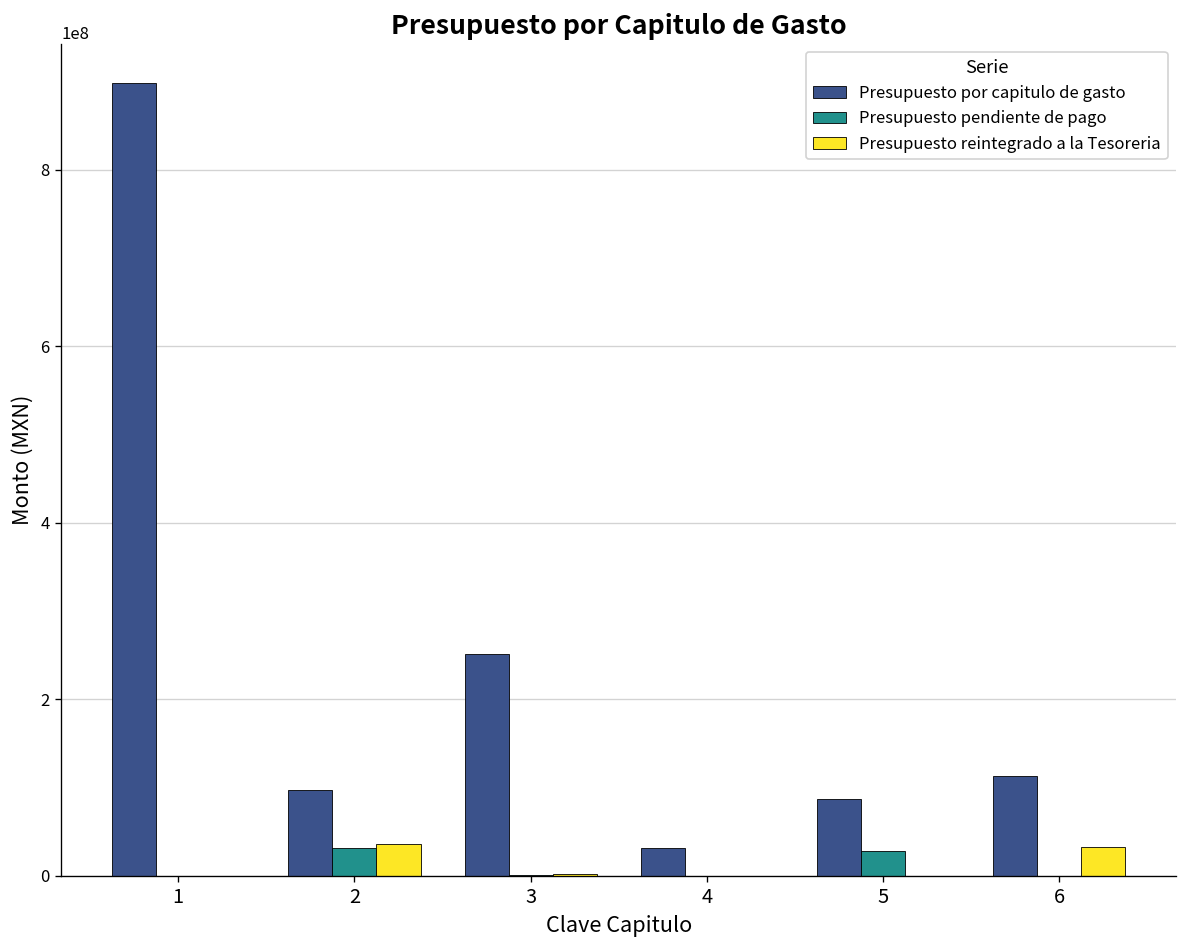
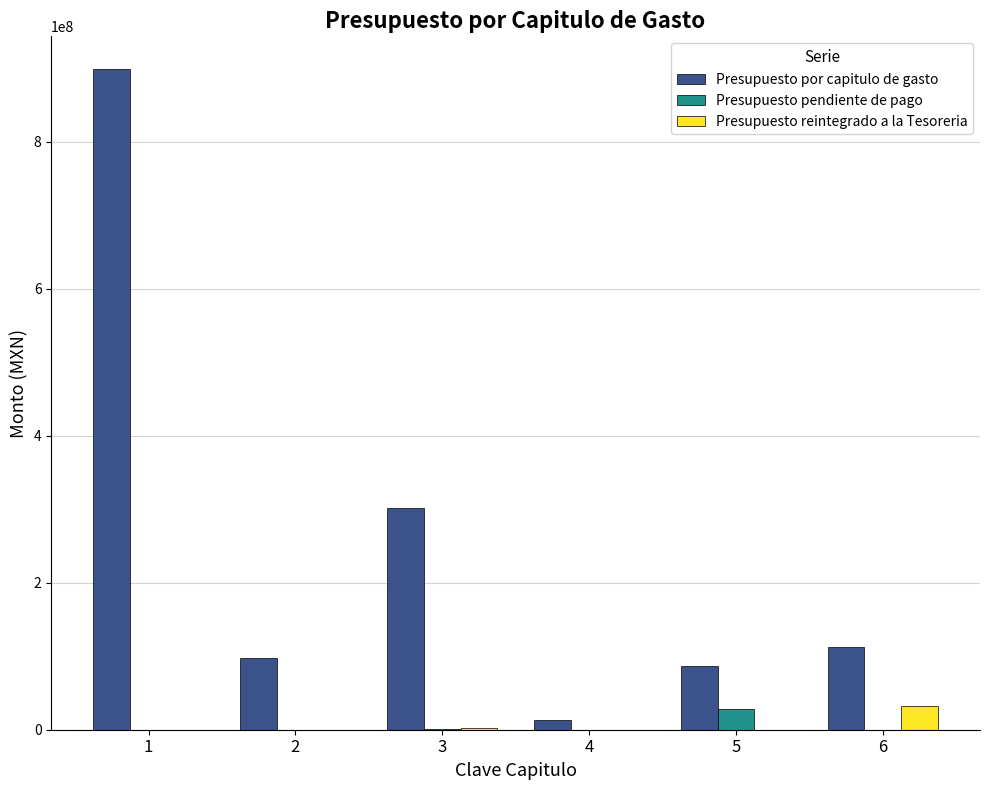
  {
    "Presupuesto por capitulo de gasto": {
      "1": 900000000,
      "2": 100000000,
-     "3": 250000000,
-     "4": 30000000,
+     "3": 300000000,
+     "4": 10000000,
      "5": 90000000,
      "6": 110000000
    },
    "Presupuesto pendiente de pago": {
      "1": 0,
-     "2": 30000000,
+     "2": 0,
      "5": 30000000,
      "6": 0
    },
    "Presupuesto reintegrado a la Tesoreria": {
      "1": 0,
-     "2": 40000000,
+     "2": 0,
      "4": 0,
      "5": 0,
      "6": 30000000
    }
  }
